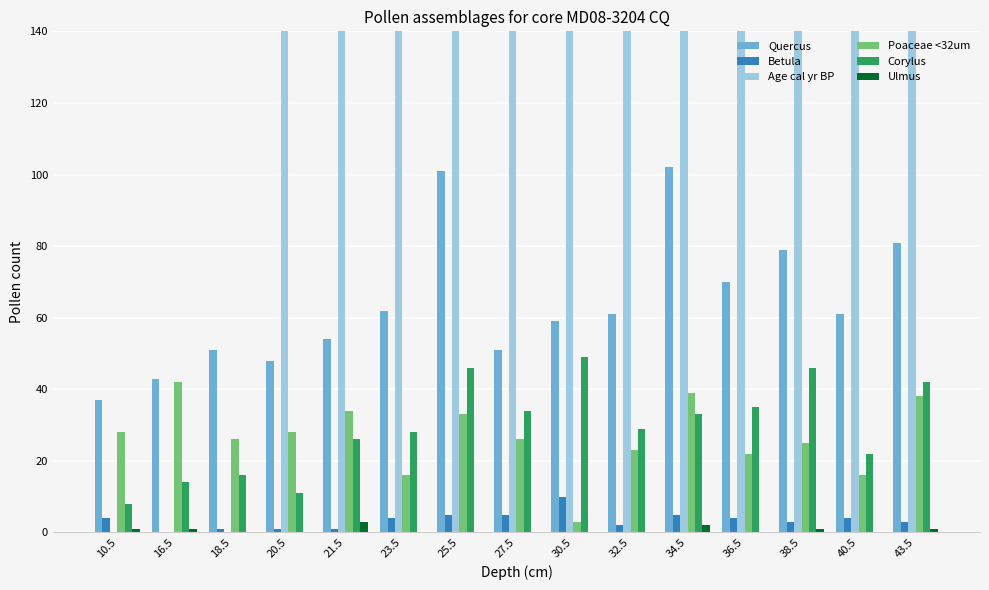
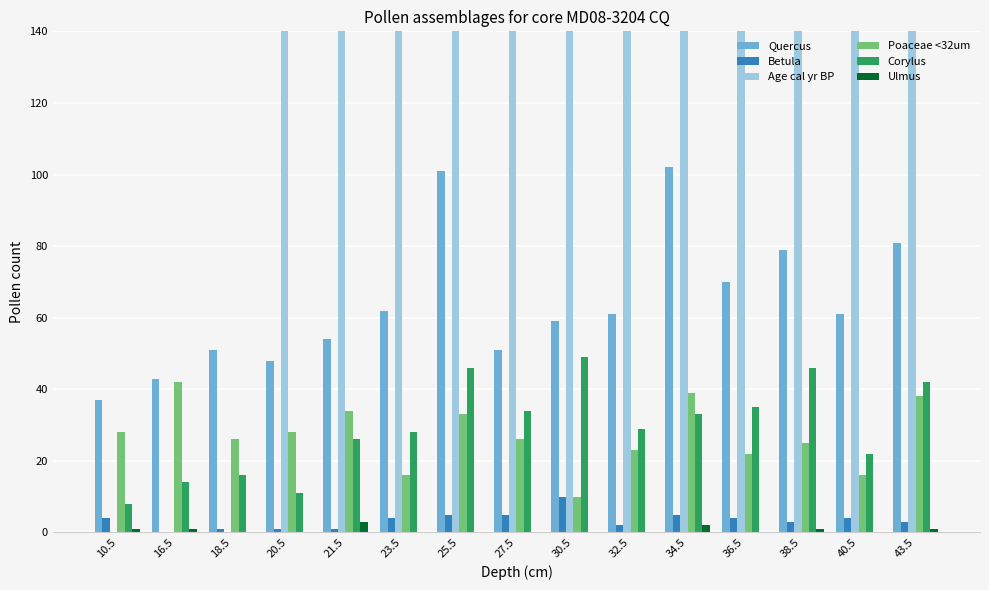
  {
    "Betula": {
      "10.5": 4,
      "16.5": 0,
      "18.5": 1,
      "20.5": 1,
      "21.5": 1,
      "23.5": 4,
      "25.5": 5,
      "27.5": 5,
      "30.5": 10,
      "32.5": 2,
      "34.5": 5,
      "36.5": 4,
      "38.5": 3,
      "40.5": 4,
      "43.5": 3
    },
    "Poaceae <32um": {
      "10.5": 28,
      "16.5": 42,
      "18.5": 26,
      "20.5": 28,
      "21.5": 34,
      "23.5": 16,
      "25.5": 33,
      "27.5": 26,
-     "30.5": 3,
+     "30.5": 10,
      "32.5": 23,
      "34.5": 39,
      "36.5": 22,
      "38.5": 25,
      "40.5": 16,
      "43.5": 38
    },
    "Corylus": {
      "10.5": 8,
      "16.5": 14,
      "18.5": 16,
      "20.5": 11,
      "21.5": 26,
      "23.5": 28,
      "25.5": 46,
      "27.5": 34,
      "30.5": 49,
      "32.5": 29,
      "34.5": 33,
      "36.5": 35,
      "38.5": 46,
      "40.5": 22,
      "43.5": 42
    },
    "Ulmus": {
      "10.5": 1,
      "16.5": 1,
      "18.5": 0,
      "20.5": 0,
      "21.5": 3,
      "23.5": 0,
      "25.5": 0,
      "27.5": 0,
      "30.5": 0,
      "32.5": 0,
      "34.5": 2,
      "36.5": 0,
      "38.5": 1,
      "40.5": 0,
      "43.5": 1
    }
  }
